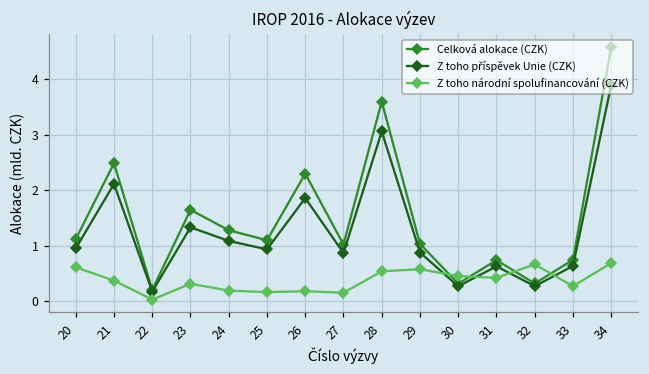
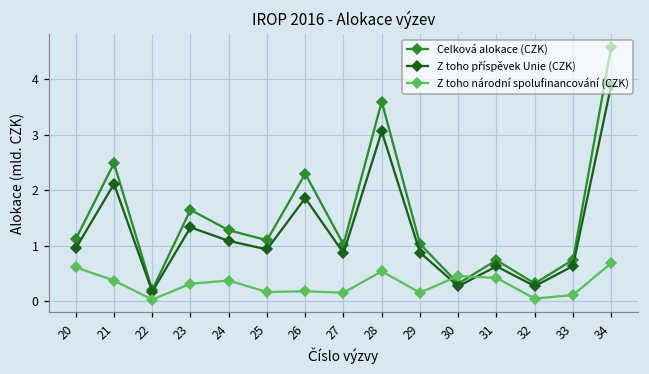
  {
    "Z toho národní spolufinancování (CZK)": {
      "20": 0.6,
      "21": 0.4,
      "22": 0.0,
      "23": 0.3,
-     "24": 0.2,
+     "24": 0.4,
      "25": 0.2,
      "26": 0.2,
      "27": 0.2,
      "28": 0.5,
-     "29": 0.6,
+     "29": 0.2,
      "30": 0.5,
      "31": 0.4,
-     "32": 0.7,
-     "33": 0.3,
+     "32": 0.0,
+     "33": 0.1,
      "34": 0.7
    }
  }
